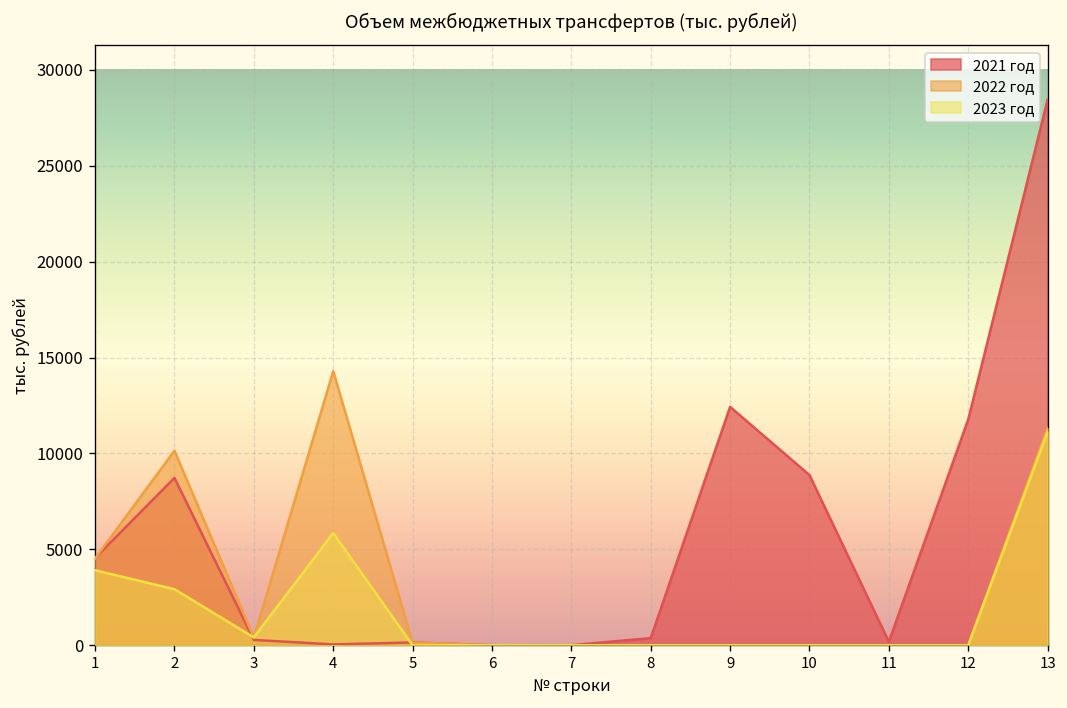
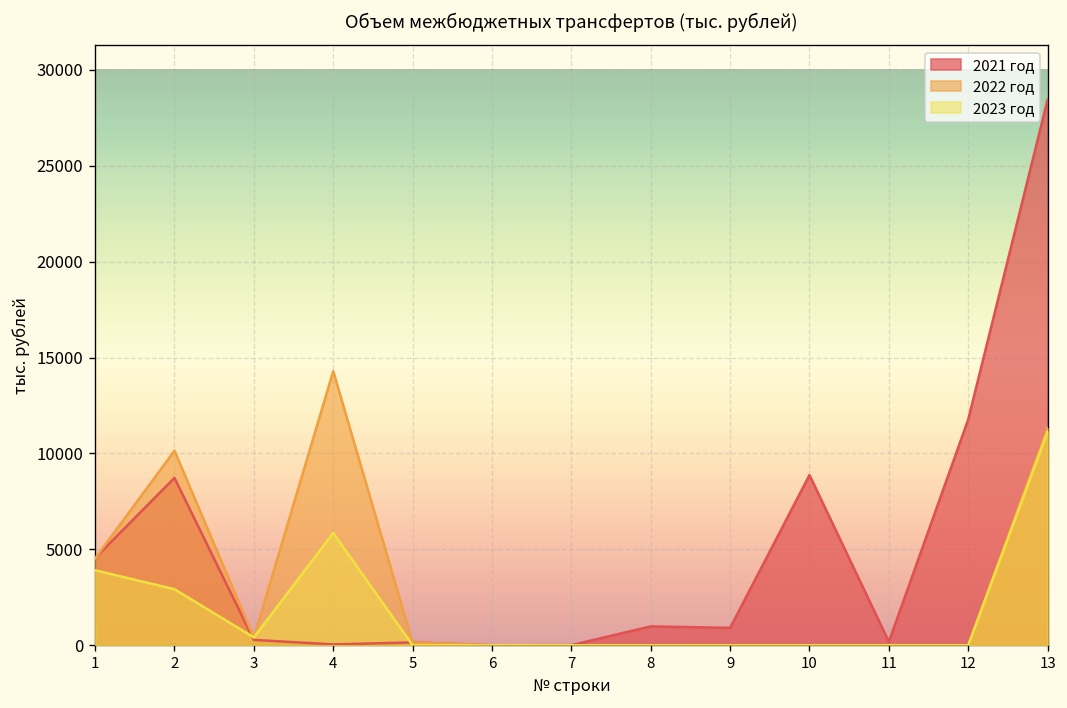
  {
    "2021 год": {
      "2": 8700,
      "4": 0,
-     "8": 400,
-     "9": 12400,
+     "8": 1000,
+     "9": 900,
      "10": 8900,
      "11": 200,
      "12": 11800,
      "13": 28400
    },
    "2022 год": {
      "2": 10100,
      "4": 14300,
      "13": 11300
    },
    "2023 год": {
      "1": 3900,
      "2": 2900,
      "4": 5900,
      "13": 11100
    }
  }
